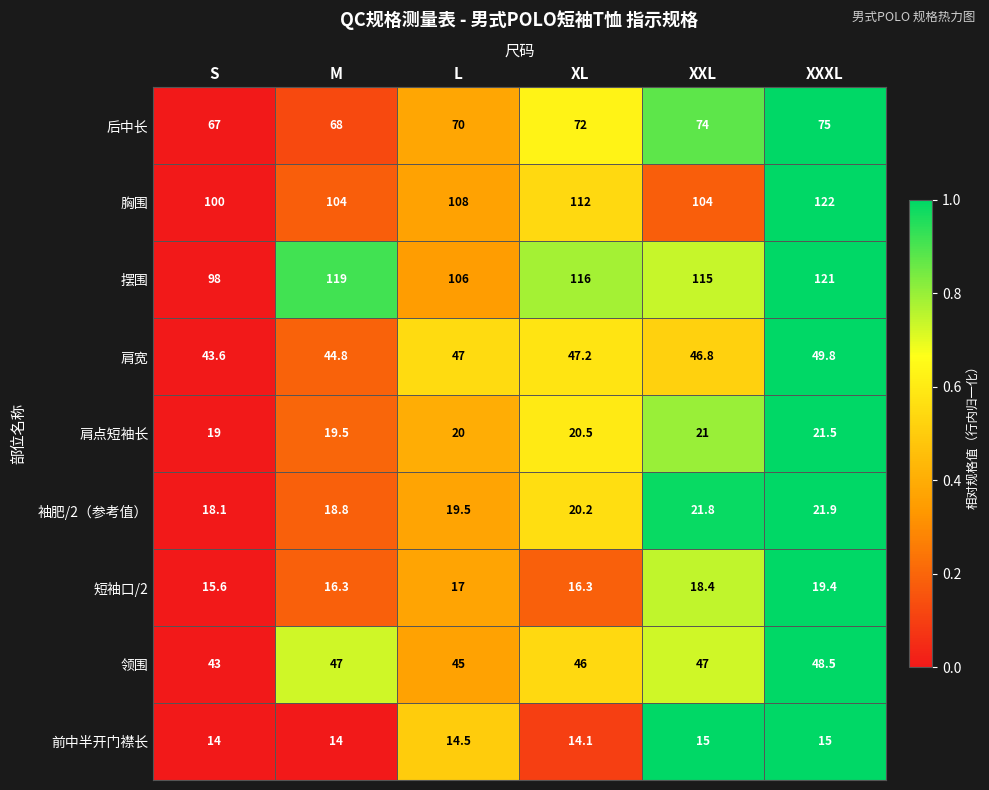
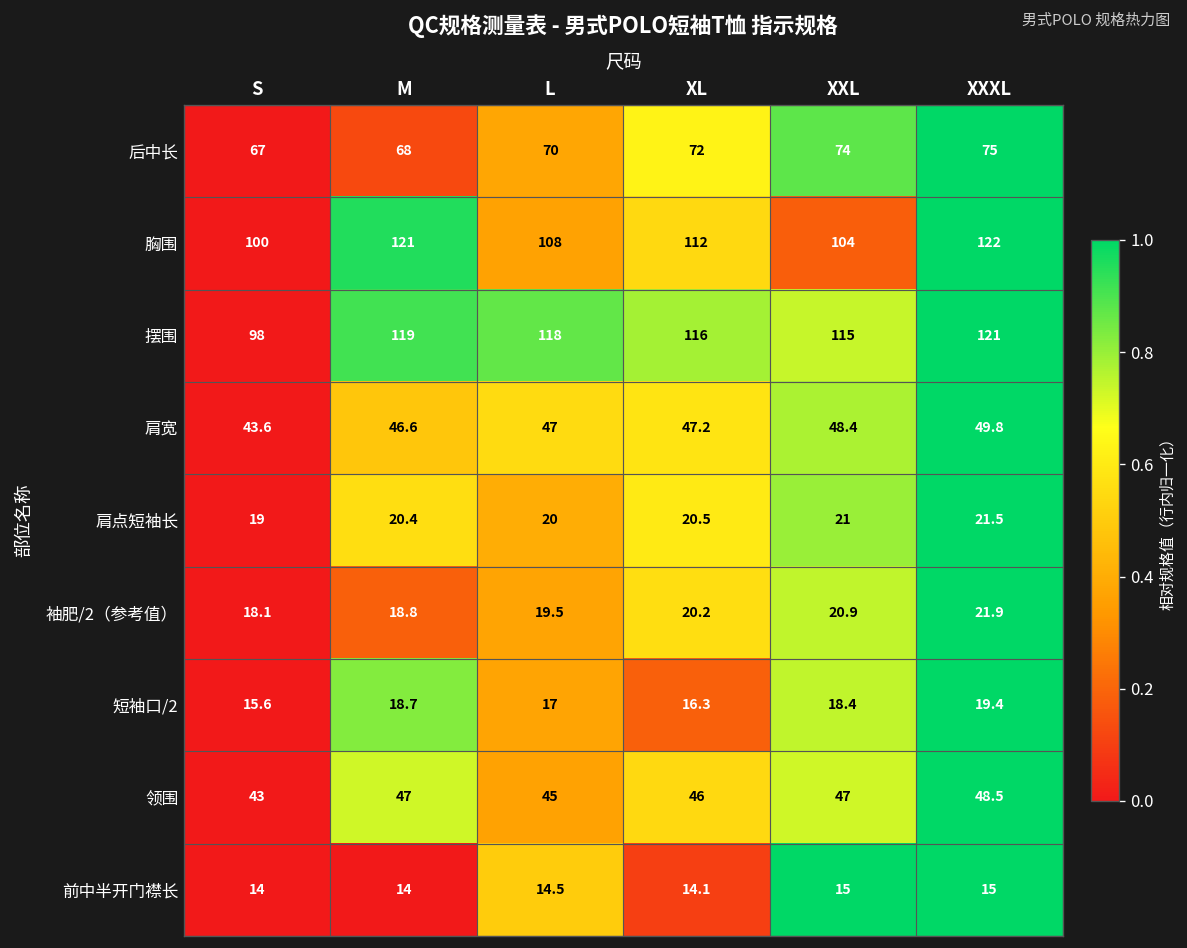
  {
    "后中长": {
      "S": 67,
      "M": 68,
      "L": 70,
      "XL": 72,
      "XXL": 74,
      "XXXL": 75
    },
    "胸围": {
      "S": 100,
-     "M": 104,
+     "M": 121,
      "L": 108,
      "XL": 112,
      "XXL": 104,
      "XXXL": 122
    },
    "摆围": {
      "S": 98,
      "M": 119,
-     "L": 106,
+     "L": 118,
      "XL": 116,
      "XXL": 115,
      "XXXL": 121
    },
    "肩宽": {
      "S": 43.6,
-     "M": 44.8,
+     "M": 46.6,
      "L": 47,
      "XL": 47.2,
-     "XXL": 46.8,
+     "XXL": 48.4,
      "XXXL": 49.8
    },
    "肩点短袖长": {
      "S": 19,
-     "M": 19.5,
+     "M": 20.4,
      "L": 20,
      "XL": 20.5,
      "XXL": 21,
      "XXXL": 21.5
    },
    "袖肥/2（参考值）": {
      "S": 18.1,
      "M": 18.8,
      "L": 19.5,
      "XL": 20.2,
-     "XXL": 21.8,
+     "XXL": 20.9,
      "XXXL": 21.9
    },
    "短袖口/2": {
      "S": 15.6,
-     "M": 16.3,
+     "M": 18.7,
      "L": 17,
      "XL": 16.3,
      "XXL": 18.4,
      "XXXL": 19.4
    },
    "领围": {
      "S": 43,
      "M": 47,
      "L": 45,
      "XL": 46,
      "XXL": 47,
      "XXXL": 48.5
    },
    "前中半开门襟长": {
      "S": 14,
      "M": 14,
      "L": 14.5,
      "XL": 14.1,
      "XXL": 15,
      "XXXL": 15
    }
  }
